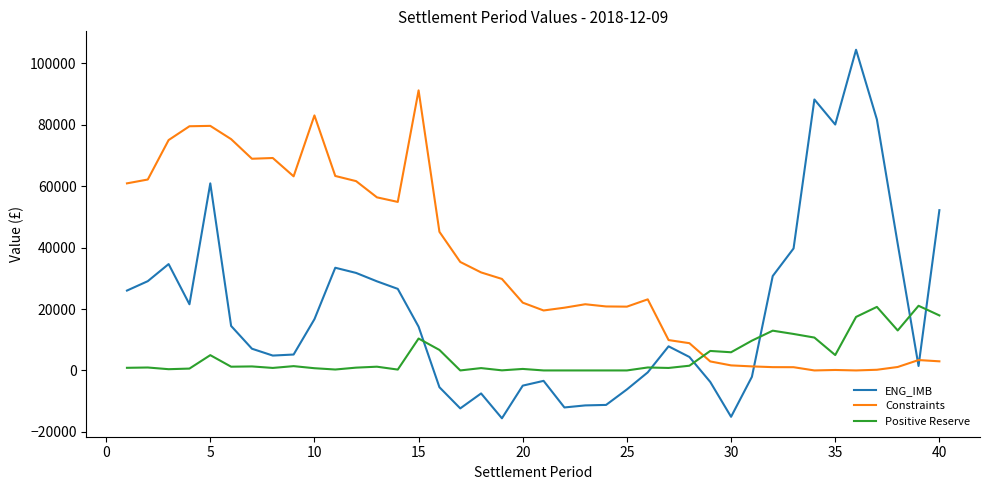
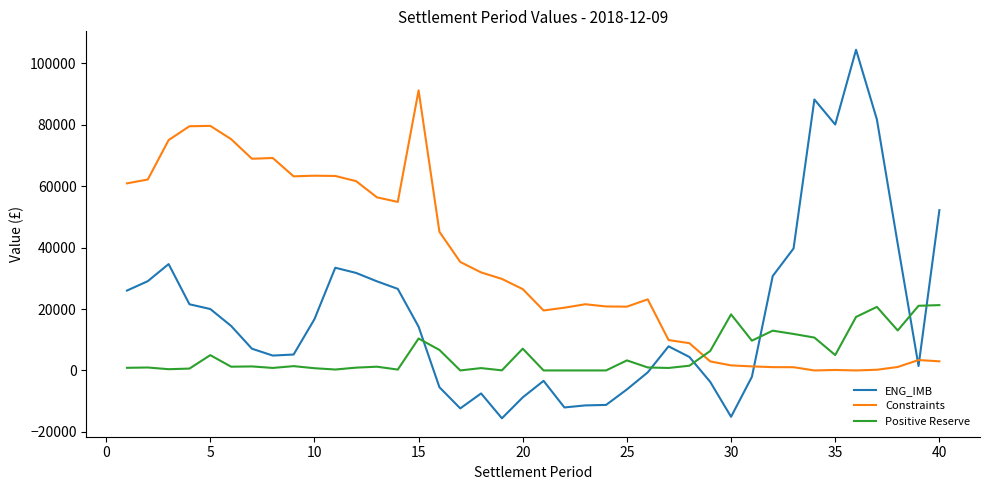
  {
    "ENG_IMB": {
-     "5": 61000,
+     "5": 20000,
      "10": 17000,
      "15": 14000,
-     "20": -5000,
+     "20": -9000,
      "25": -6000,
      "30": -15000,
      "35": 80000,
      "40": 52000
    },
    "Constraints": {
      "5": 80000,
-     "10": 83000,
+     "10": 63000,
      "15": 91000,
-     "20": 22000,
+     "20": 26000,
      "25": 21000,
      "30": 2000,
      "35": 0,
      "40": 3000
    },
    "Positive Reserve": {
      "5": 5000,
      "10": 1000,
      "15": 10000,
-     "20": 0,
-     "25": 0,
-     "30": 6000,
+     "20": 7000,
+     "25": 3000,
+     "30": 18000,
      "35": 5000,
-     "40": 18000
+     "40": 21000
    }
  }
